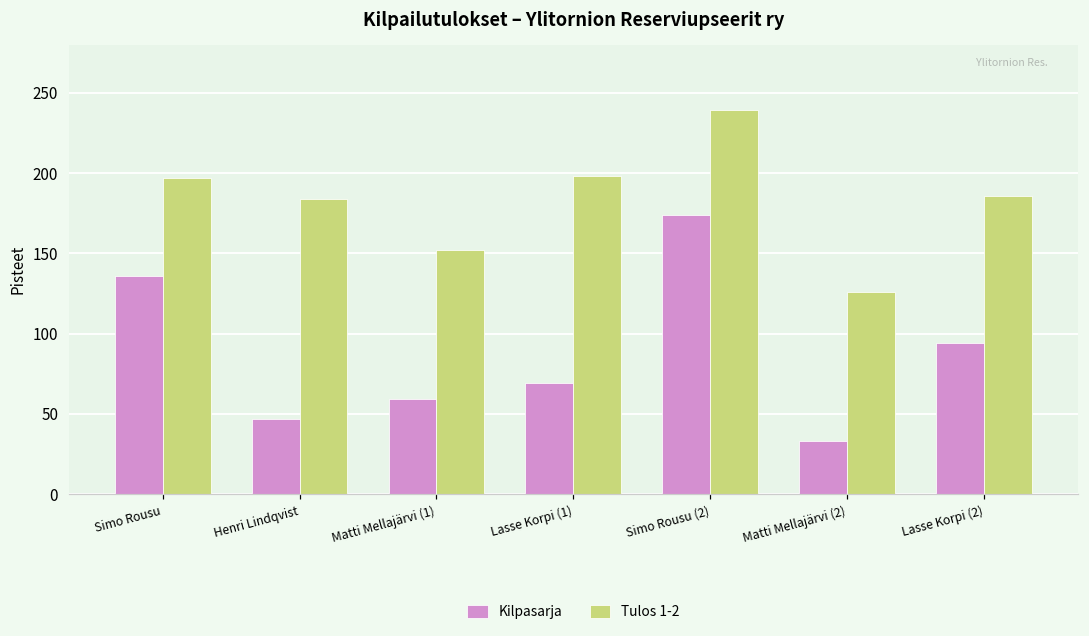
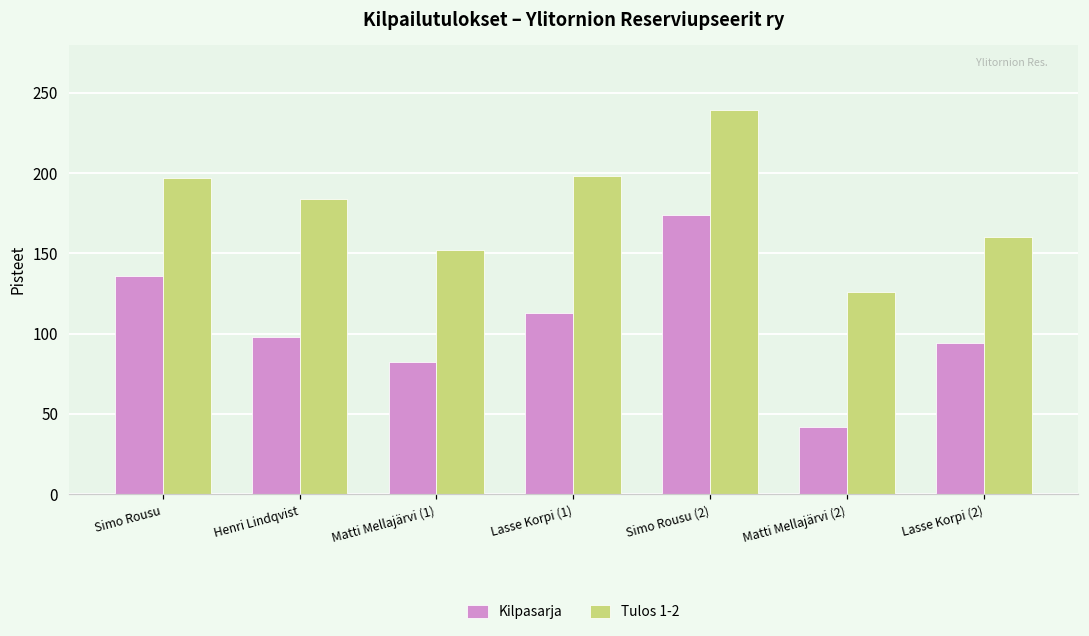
  {
    "Kilpasarja": {
      "Simo Rousu": 136,
-     "Henri Lindqvist": 47,
-     "Matti Mellajärvi (1)": 59,
-     "Lasse Korpi (1)": 69,
+     "Henri Lindqvist": 98,
+     "Matti Mellajärvi (1)": 82,
+     "Lasse Korpi (1)": 113,
      "Simo Rousu (2)": 174,
-     "Matti Mellajärvi (2)": 33,
+     "Matti Mellajärvi (2)": 42,
      "Lasse Korpi (2)": 94
    },
    "Tulos 1-2": {
      "Simo Rousu": 197,
      "Henri Lindqvist": 184,
      "Matti Mellajärvi (1)": 152,
      "Lasse Korpi (1)": 198,
      "Simo Rousu (2)": 239,
      "Matti Mellajärvi (2)": 126,
-     "Lasse Korpi (2)": 186
+     "Lasse Korpi (2)": 160
    }
  }
